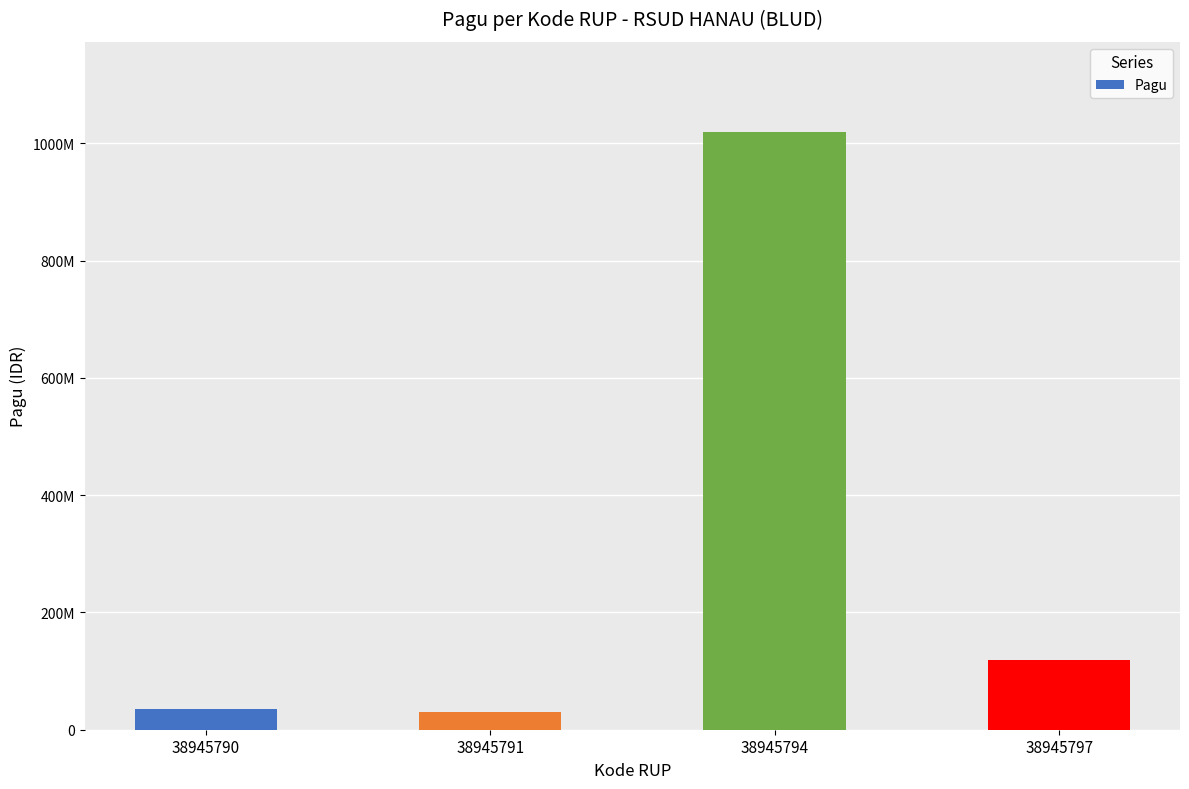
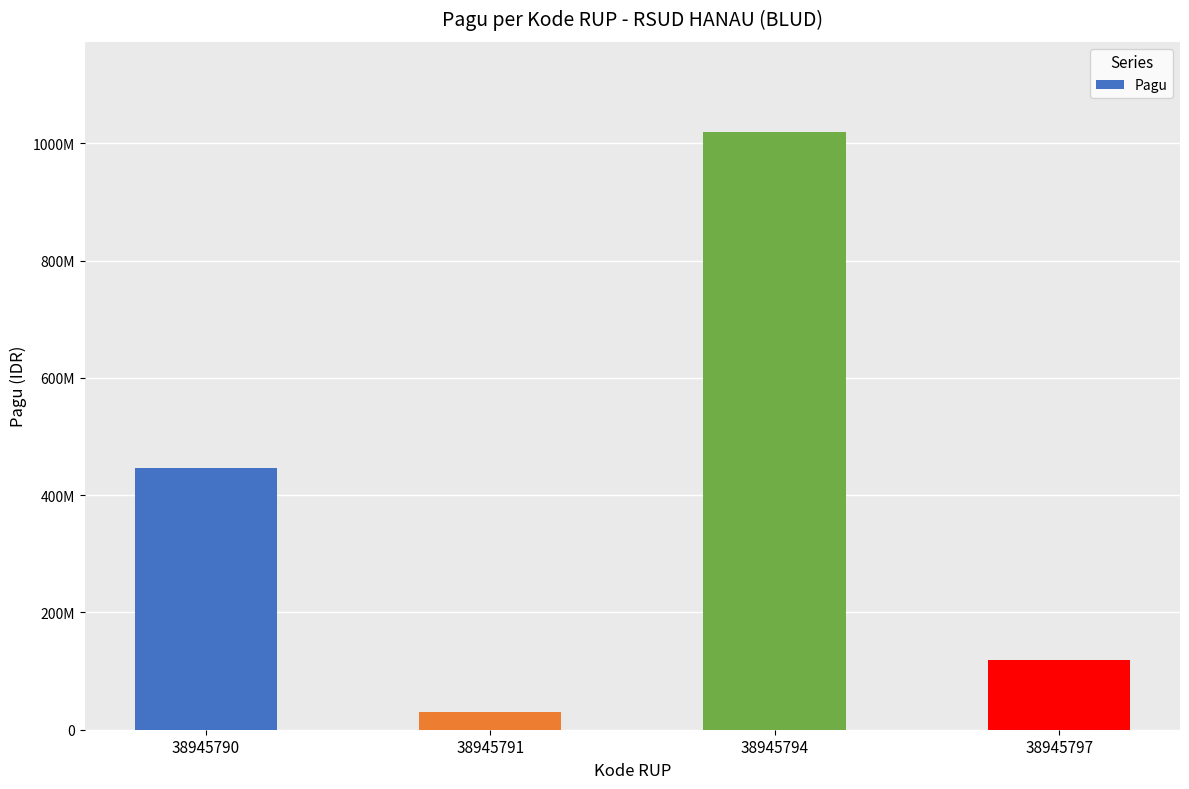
  {
-   "38945790": 40000000,
+   "38945790": 450000000,
    "38945791": 30000000,
    "38945794": 1020000000,
    "38945797": 120000000
  }
